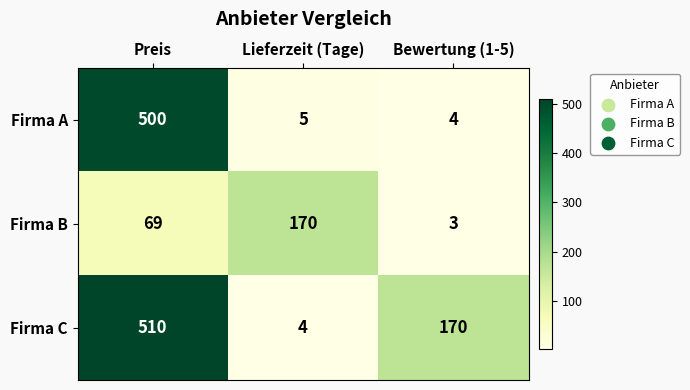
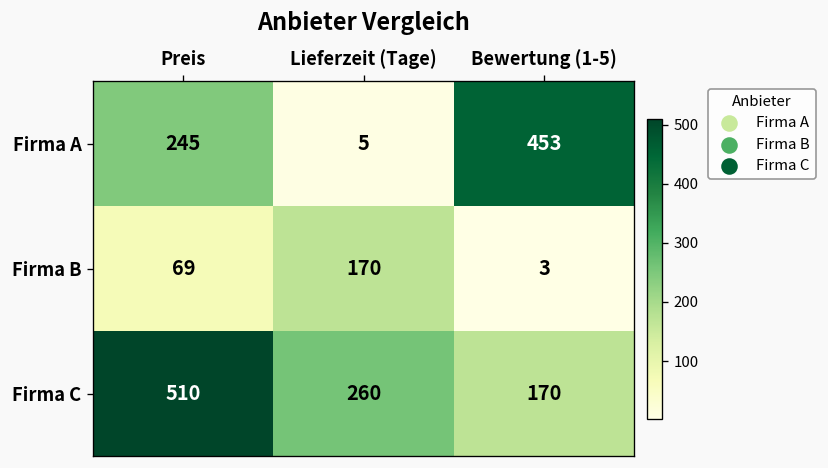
  {
    "Firma A": {
-     "Preis": 500,
+     "Preis": 245,
      "Lieferzeit (Tage)": 5,
-     "Bewertung (1-5)": 4
+     "Bewertung (1-5)": 453
    },
    "Firma B": {
      "Preis": 69,
      "Lieferzeit (Tage)": 170,
      "Bewertung (1-5)": 3
    },
    "Firma C": {
      "Preis": 510,
-     "Lieferzeit (Tage)": 4,
+     "Lieferzeit (Tage)": 260,
      "Bewertung (1-5)": 170
    }
  }
